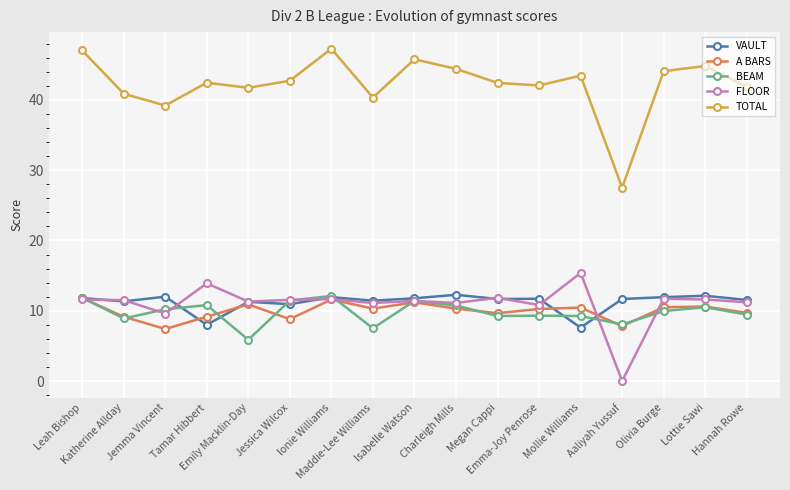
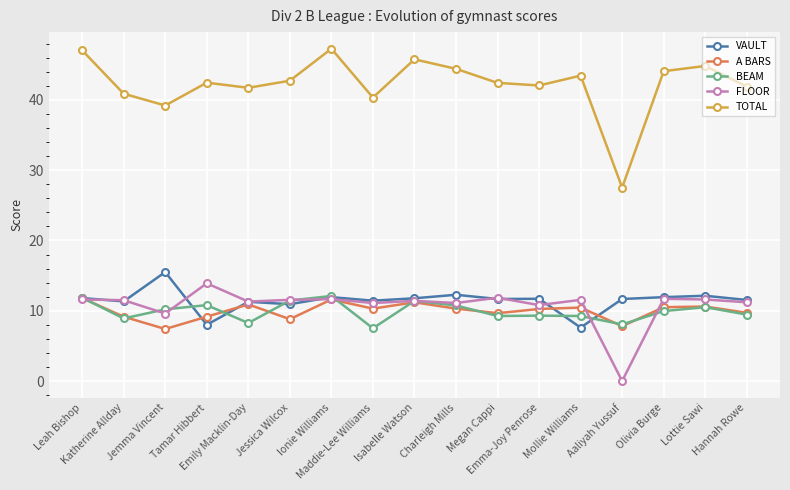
  {
    "VAULT": {
-     "Jemma Vincent": 12,
+     "Jemma Vincent": 16,
      "Tamar Hibbert": 8,
      "Jessica Wilcox": 11,
      "Isabelle Watson": 12,
      "Charleigh Mills": 12,
      "Emma-Joy Penrose": 12,
      "Mollie Williams": 8,
      "Aaliyah Yussuf": 12,
      "Lottie Sawi": 12
    },
    "BEAM": {
      "Jemma Vincent": 10,
      "Tamar Hibbert": 11,
-     "Emily Macklin-Day": 6,
+     "Emily Macklin-Day": 8,
      "Maddie-Lee Williams": 8,
      "Megan Cappi": 9,
      "Emma-Joy Penrose": 9,
      "Mollie Williams": 9,
      "Olivia Burge": 10
    },
    "FLOOR": {
      "Jemma Vincent": 10,
      "Tamar Hibbert": 14,
      "Emma-Joy Penrose": 11,
-     "Mollie Williams": 15,
+     "Mollie Williams": 12,
      "Aaliyah Yussuf": 0,
      "Lottie Sawi": 12
    }
  }
